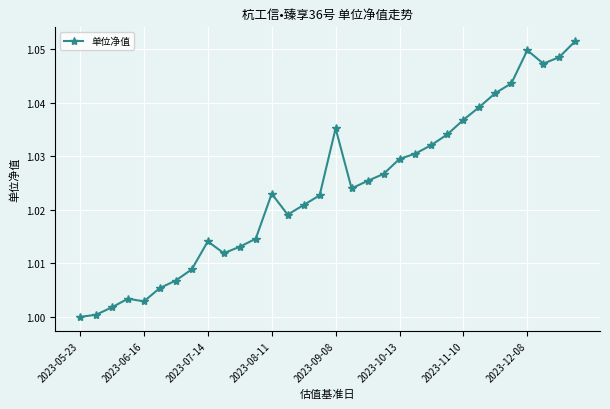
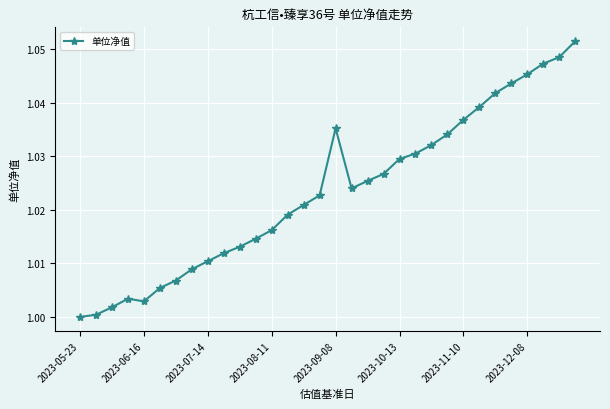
  {
    "2023-05-23": 1.000,
    "2023-06-16": 1.003,
-   "2023-07-14": 1.014,
-   "2023-08-11": 1.023,
+   "2023-07-14": 1.010,
+   "2023-08-11": 1.016,
    "2023-09-08": 1.035,
    "2023-10-13": 1.030,
    "2023-11-10": 1.037,
-   "2023-12-08": 1.050
+   "2023-12-08": 1.045
  }
